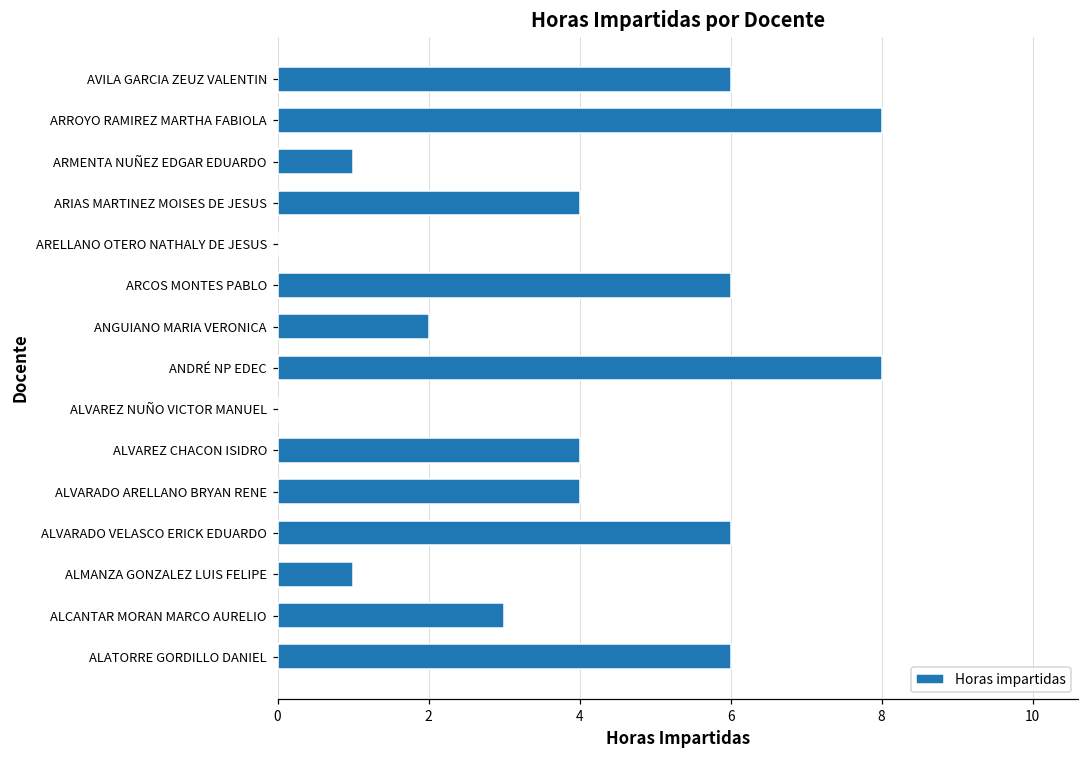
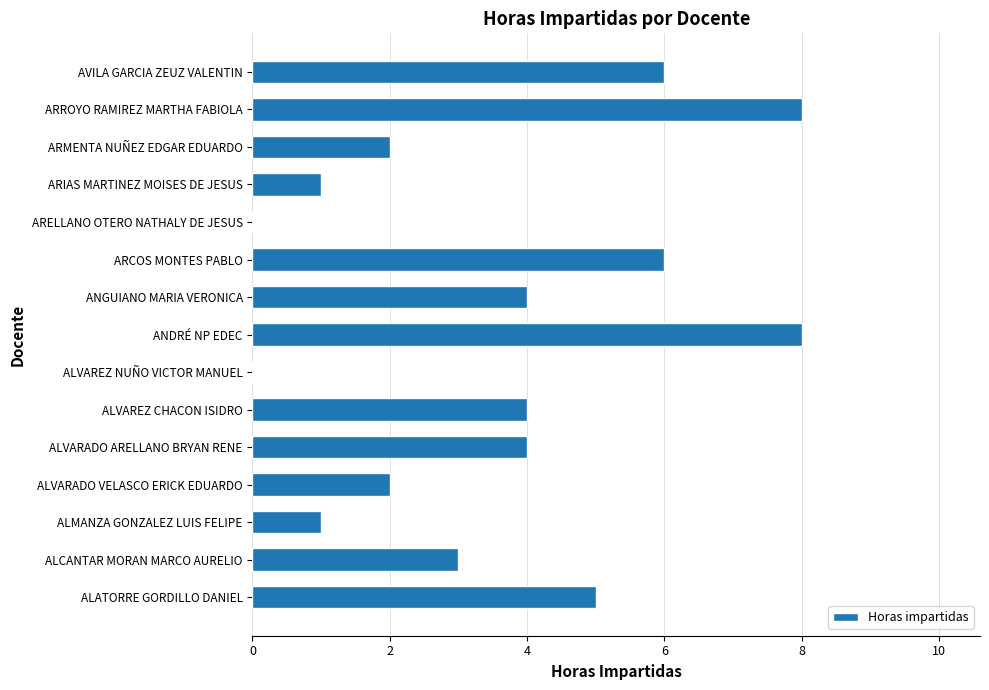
  {
    "AVILA GARCIA ZEUZ VALENTIN": 6,
    "ARROYO RAMIREZ MARTHA FABIOLA": 8,
-   "ARMENTA NUÑEZ EDGAR EDUARDO": 1,
-   "ARIAS MARTINEZ MOISES DE JESUS": 4,
+   "ARMENTA NUÑEZ EDGAR EDUARDO": 2,
+   "ARIAS MARTINEZ MOISES DE JESUS": 1,
    "ARELLANO OTERO NATHALY DE JESUS": 0,
    "ARCOS MONTES PABLO": 6,
-   "ANGUIANO MARIA VERONICA": 2,
+   "ANGUIANO MARIA VERONICA": 4,
    "ANDRÉ NP EDEC": 8,
    "ALVAREZ NUÑO VICTOR MANUEL": 0,
    "ALVAREZ CHACON ISIDRO": 4,
    "ALVARADO ARELLANO BRYAN RENE": 4,
-   "ALVARADO VELASCO ERICK EDUARDO": 6,
+   "ALVARADO VELASCO ERICK EDUARDO": 2,
    "ALMANZA GONZALEZ LUIS FELIPE": 1,
    "ALCANTAR MORAN MARCO AURELIO": 3,
-   "ALATORRE GORDILLO DANIEL": 6
+   "ALATORRE GORDILLO DANIEL": 5
  }
